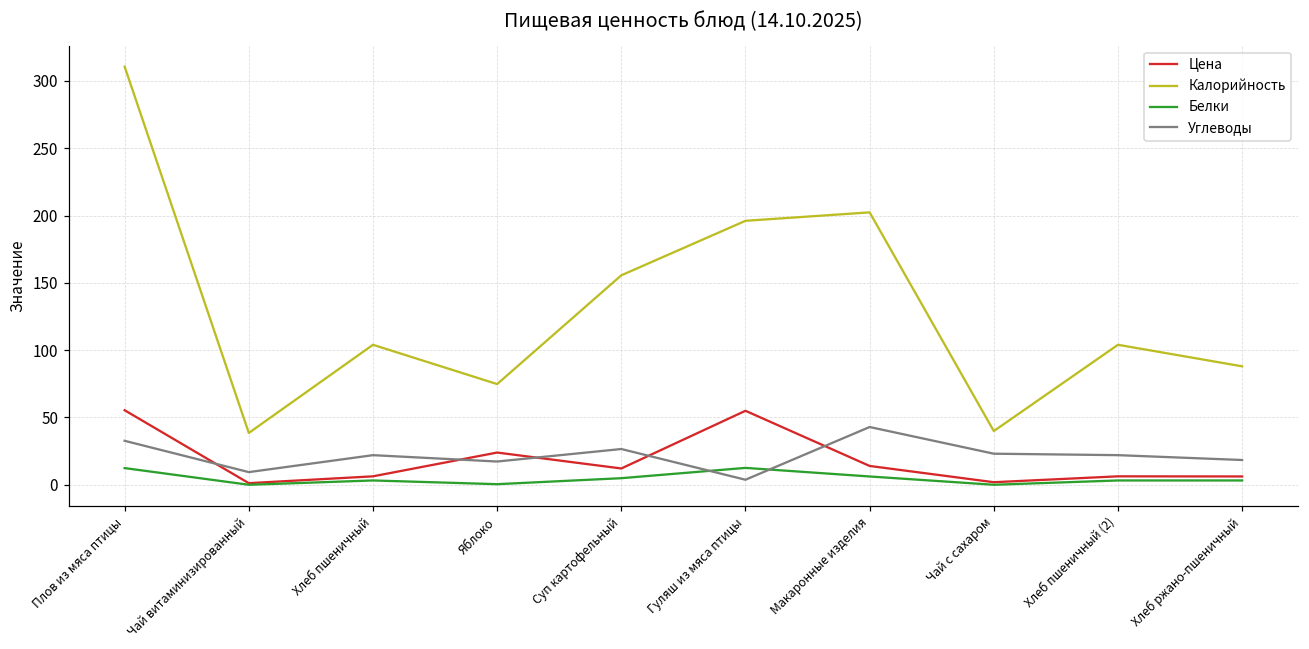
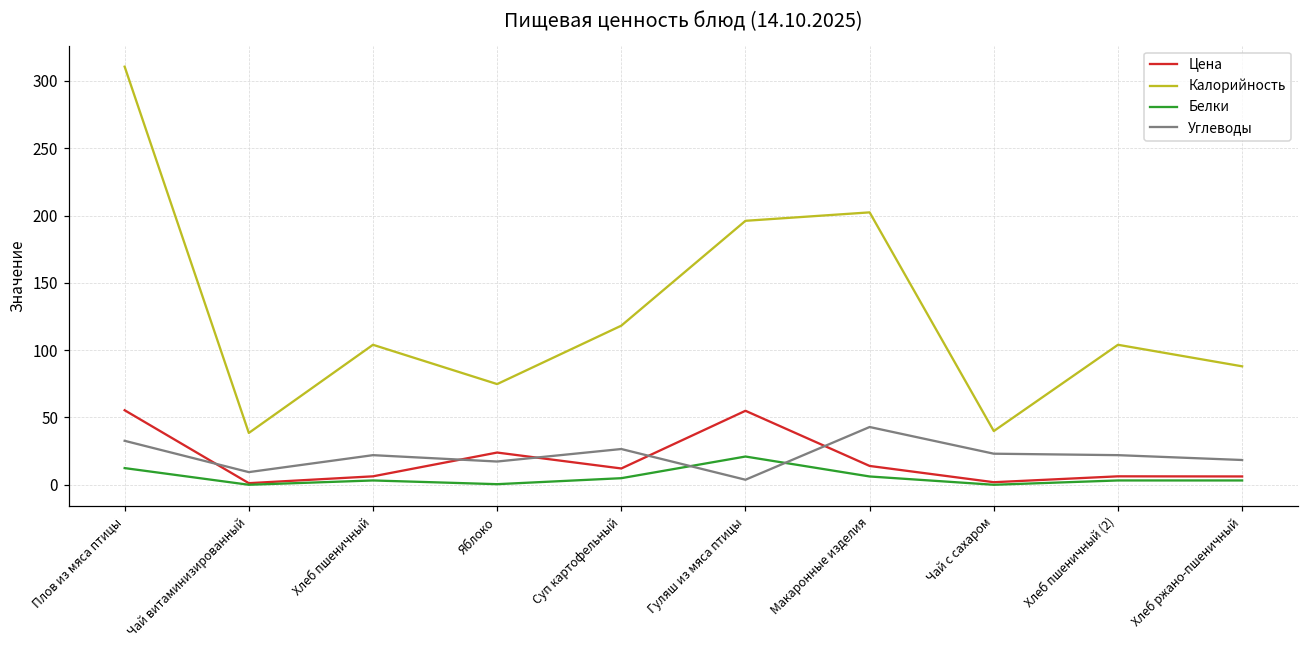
  {
    "Цена": {
      "Плов из мяса птицы": 55,
      "Хлеб пшеничный": 6,
      "Яблоко": 24,
      "Суп картофельный": 12,
      "Гуляш из мяса птицы": 55,
      "Макаронные изделия": 14,
      "Хлеб пшеничный (2)": 6,
      "Хлеб ржано-пшеничный": 6
    },
    "Калорийность": {
      "Плов из мяса птицы": 311,
      "Чай витаминизированный": 39,
      "Хлеб пшеничный": 104,
      "Яблоко": 75,
-     "Суп картофельный": 156,
+     "Суп картофельный": 118,
      "Гуляш из мяса птицы": 196,
      "Макаронные изделия": 202,
      "Чай с сахаром": 40,
      "Хлеб пшеничный (2)": 104,
      "Хлеб ржано-пшеничный": 88
    },
    "Белки": {
      "Плов из мяса птицы": 12,
      "Хлеб пшеничный": 3,
      "Яблоко": 0,
      "Суп картофельный": 5,
-     "Гуляш из мяса птицы": 13,
+     "Гуляш из мяса птицы": 21,
      "Макаронные изделия": 6,
      "Хлеб пшеничный (2)": 3,
      "Хлеб ржано-пшеничный": 3
    },
    "Углеводы": {
      "Плов из мяса птицы": 33,
      "Чай витаминизированный": 9,
      "Хлеб пшеничный": 22,
      "Яблоко": 17,
      "Суп картофельный": 27,
      "Гуляш из мяса птицы": 4,
      "Макаронные изделия": 43,
      "Чай с сахаром": 23,
      "Хлеб пшеничный (2)": 22,
      "Хлеб ржано-пшеничный": 18
    }
  }
